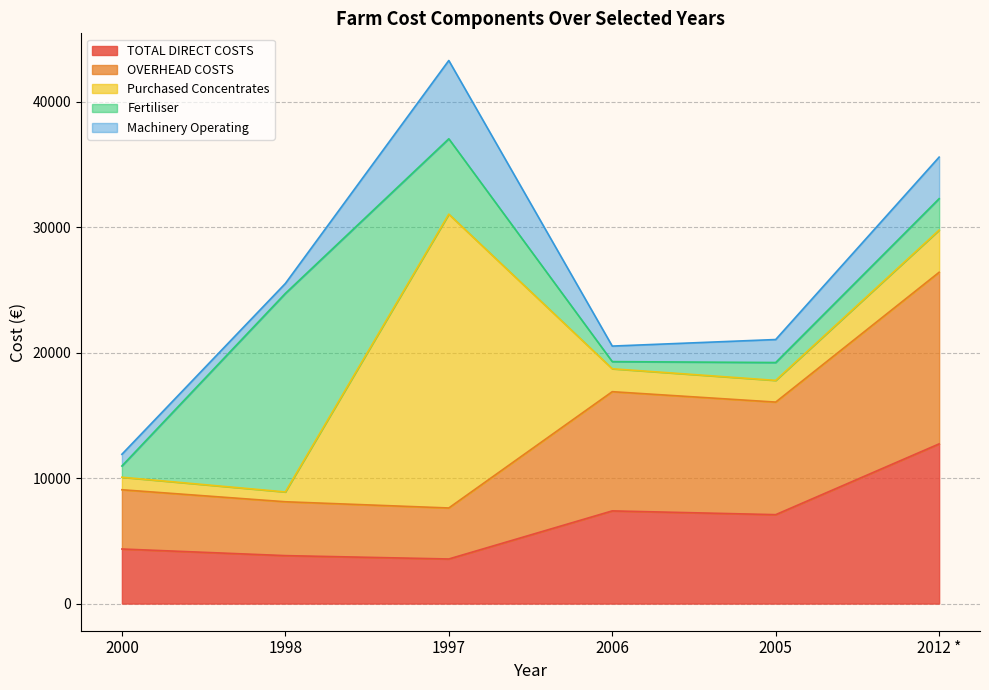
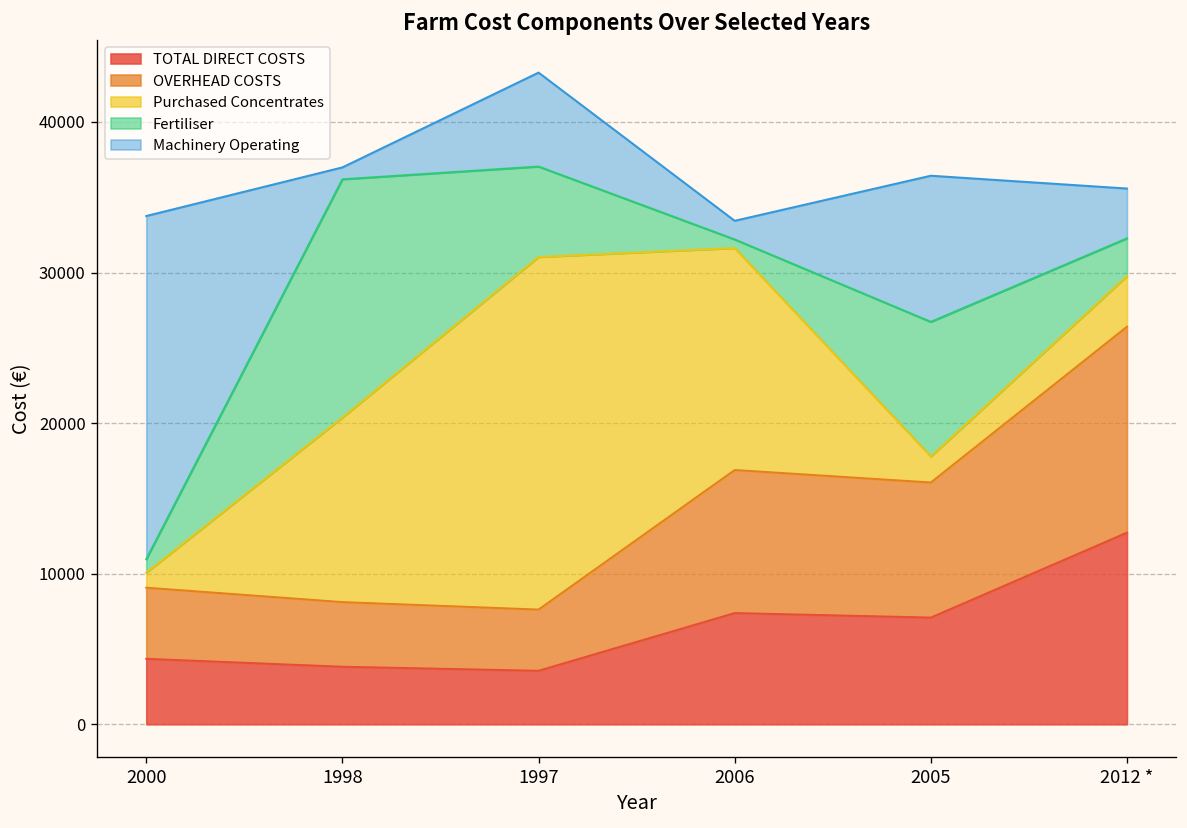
  {
    "Purchased Concentrates": {
      "2000": 1000,
-     "1998": 800,
+     "1998": 12300,
      "1997": 23400,
-     "2006": 1800,
+     "2006": 14700,
      "2005": 1700,
      "2012 *": 3400
    },
    "Fertiliser": {
      "2000": 900,
      "1998": 15800,
      "1997": 6000,
      "2006": 600,
-     "2005": 1400,
+     "2005": 8900,
      "2012 *": 2500
    },
    "Machinery Operating": {
-     "2000": 900,
+     "2000": 22800,
      "1998": 800,
      "1997": 6200,
      "2006": 1200,
-     "2005": 1800,
+     "2005": 9700,
      "2012 *": 3300
    }
  }
